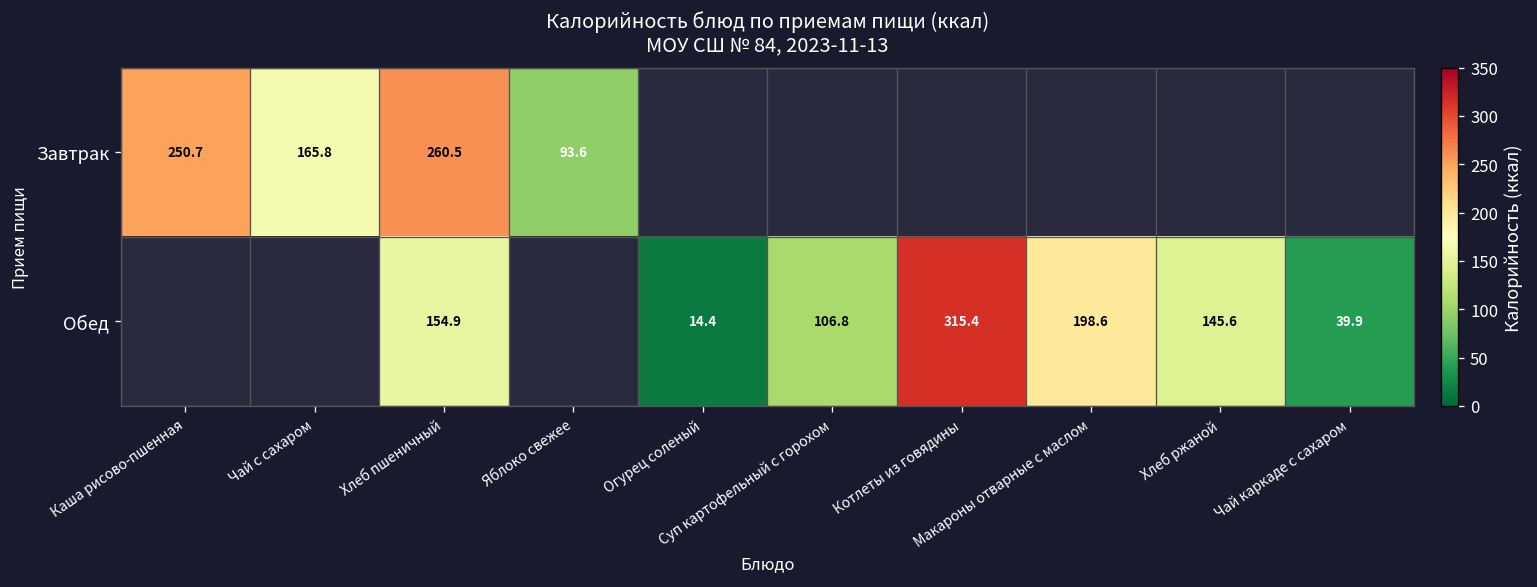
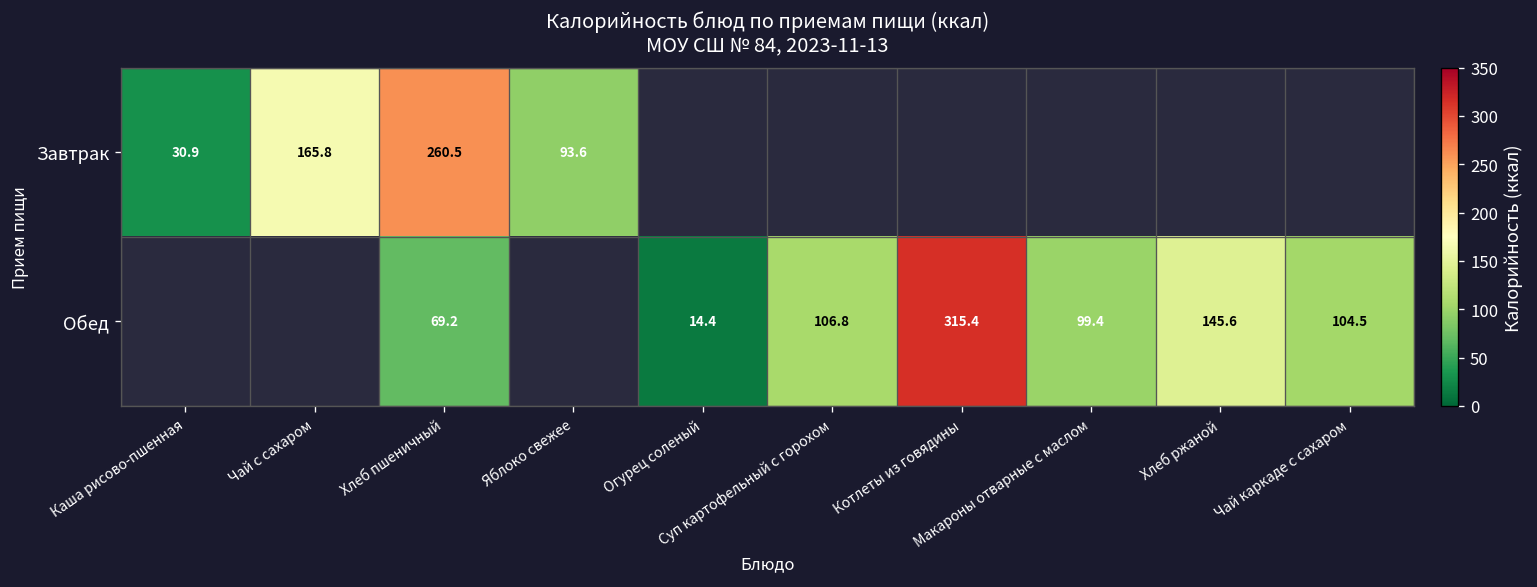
  {
    "Завтрак": {
-     "Каша рисово-пшенная": 250.7,
+     "Каша рисово-пшенная": 30.9,
      "Чай с сахаром": 165.8,
      "Хлеб пшеничный": 260.5,
      "Яблоко свежее": 93.6
    },
    "Обед": {
-     "Хлеб пшеничный": 154.9,
+     "Хлеб пшеничный": 69.2,
      "Огурец соленый": 14.4,
      "Суп картофельный с горохом": 106.8,
      "Котлеты из говядины": 315.4,
-     "Макароны отварные с маслом": 198.6,
+     "Макароны отварные с маслом": 99.4,
      "Хлеб ржаной": 145.6,
-     "Чай каркаде с сахаром": 39.9
+     "Чай каркаде с сахаром": 104.5
    }
  }
